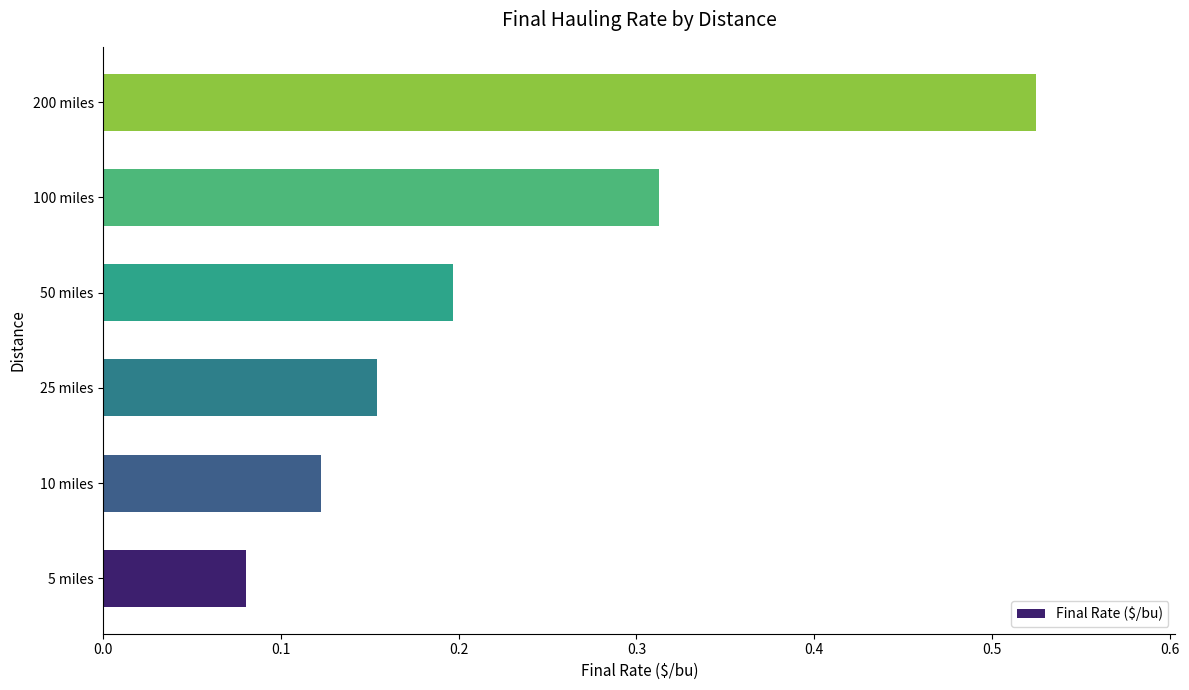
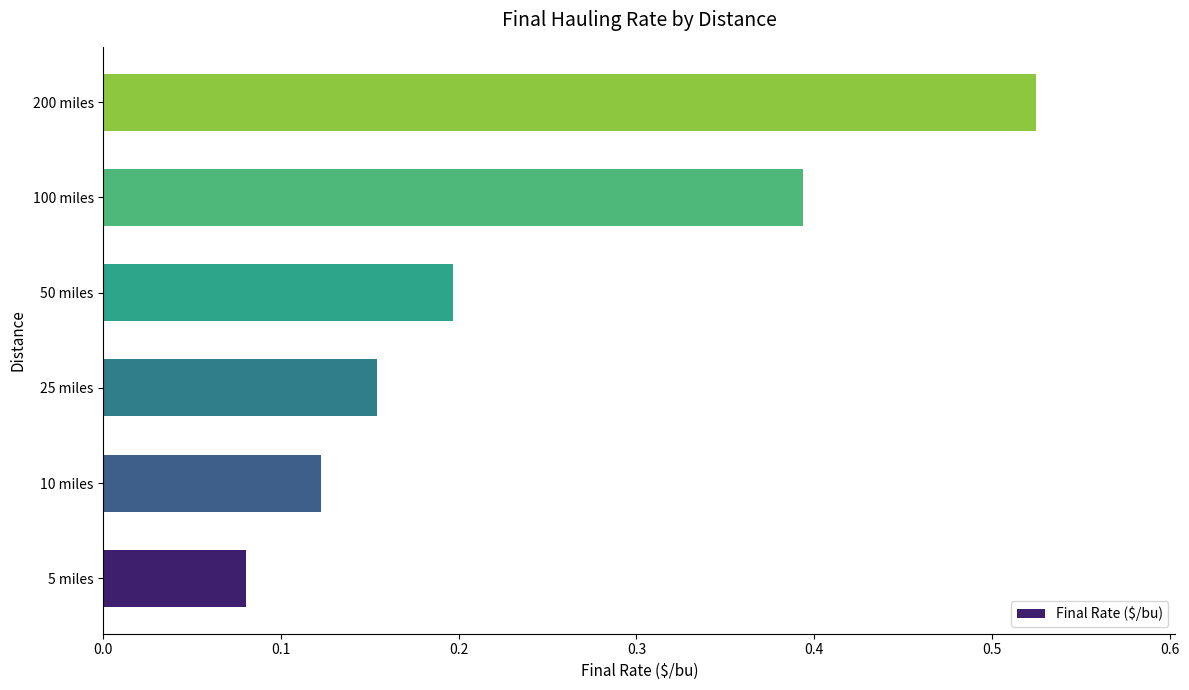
  {
    "200 miles": 0.525,
-   "100 miles": 0.313,
+   "100 miles": 0.394,
    "50 miles": 0.197,
    "25 miles": 0.154,
    "10 miles": 0.122,
    "5 miles": 0.080
  }
